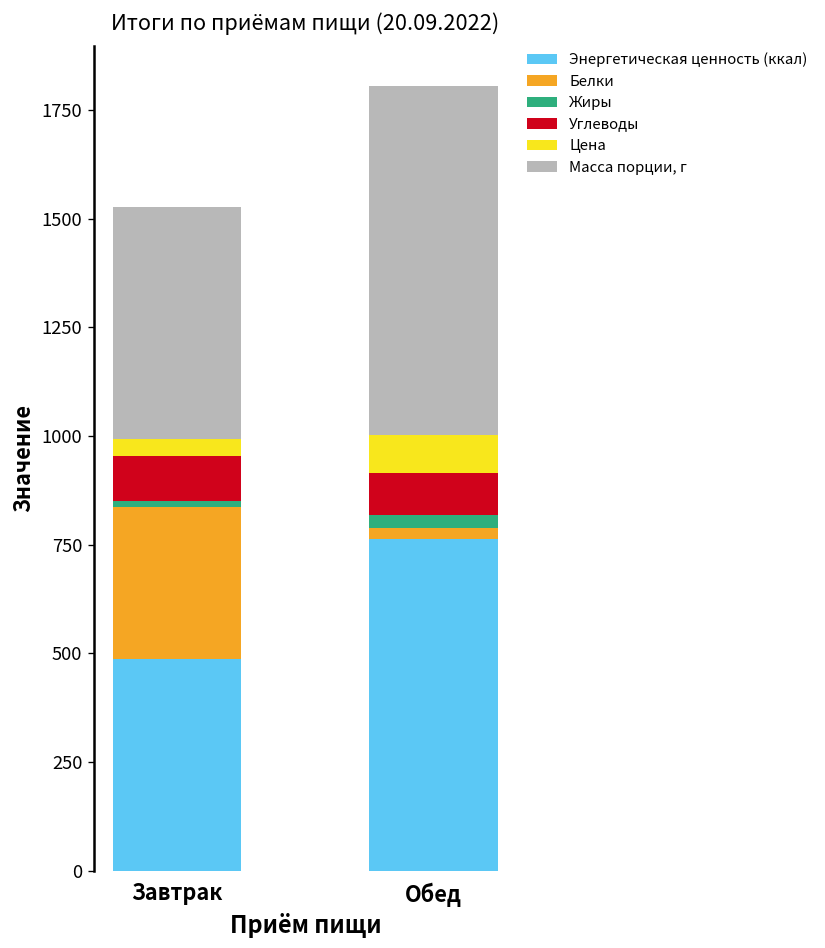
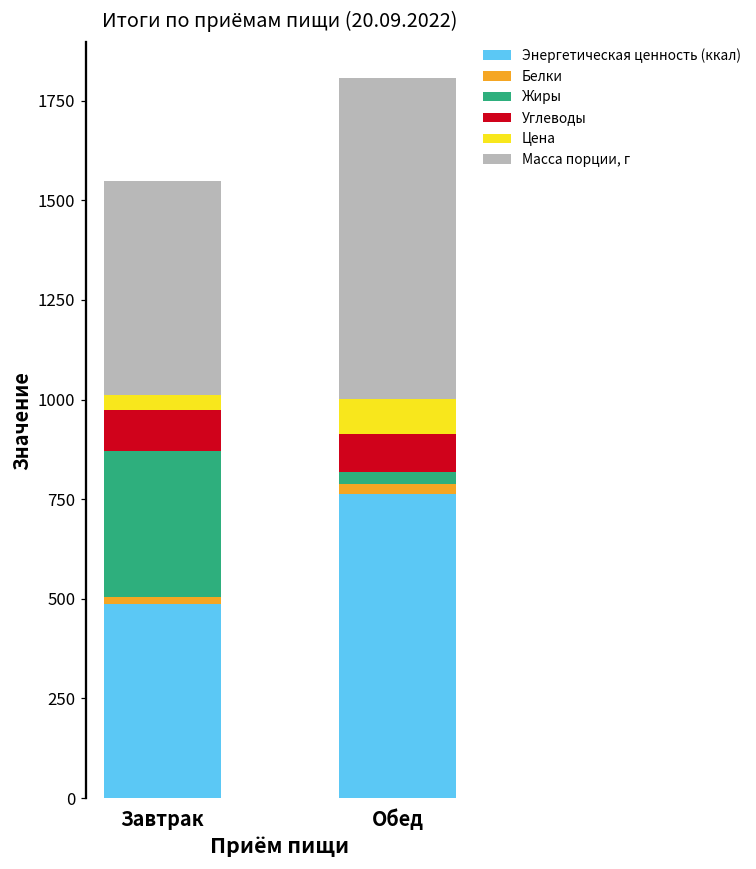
  {
    "Энергетическая ценность (ккал)": {
      "Завтрак": 490,
      "Обед": 760
    },
    "Белки": {
-     "Завтрак": 350,
+     "Завтрак": 20,
      "Обед": 30
    },
    "Жиры": {
-     "Завтрак": 20,
+     "Завтрак": 370,
      "Обед": 30
    },
    "Углеводы": {
      "Завтрак": 100,
      "Обед": 100
    },
    "Цена": {
      "Завтрак": 40,
      "Обед": 90
    },
    "Масса порции, г": {
      "Завтрак": 540,
      "Обед": 800
    }
  }
